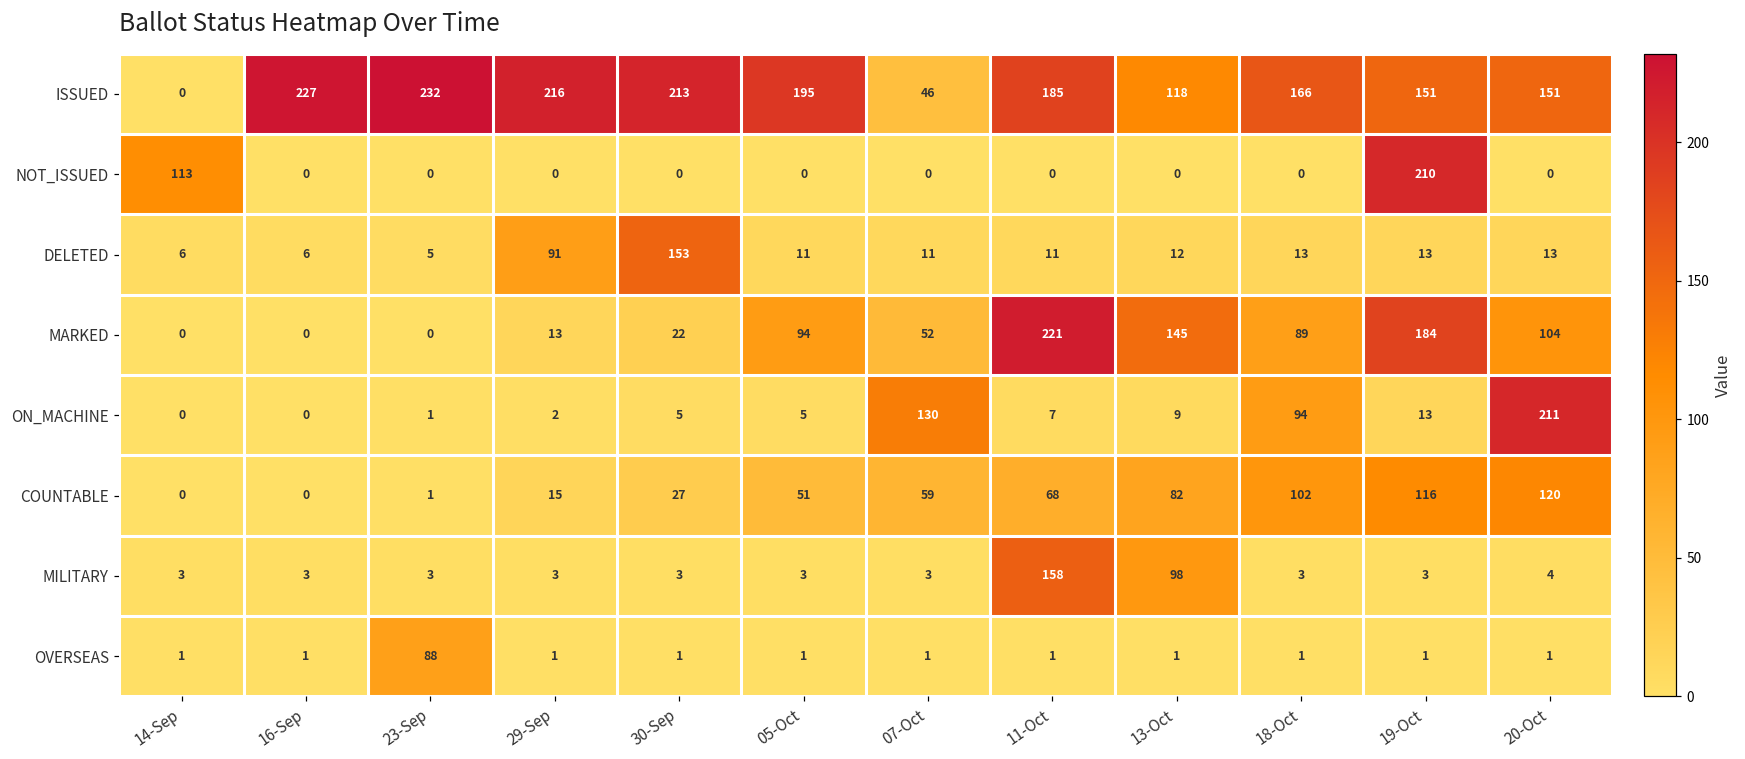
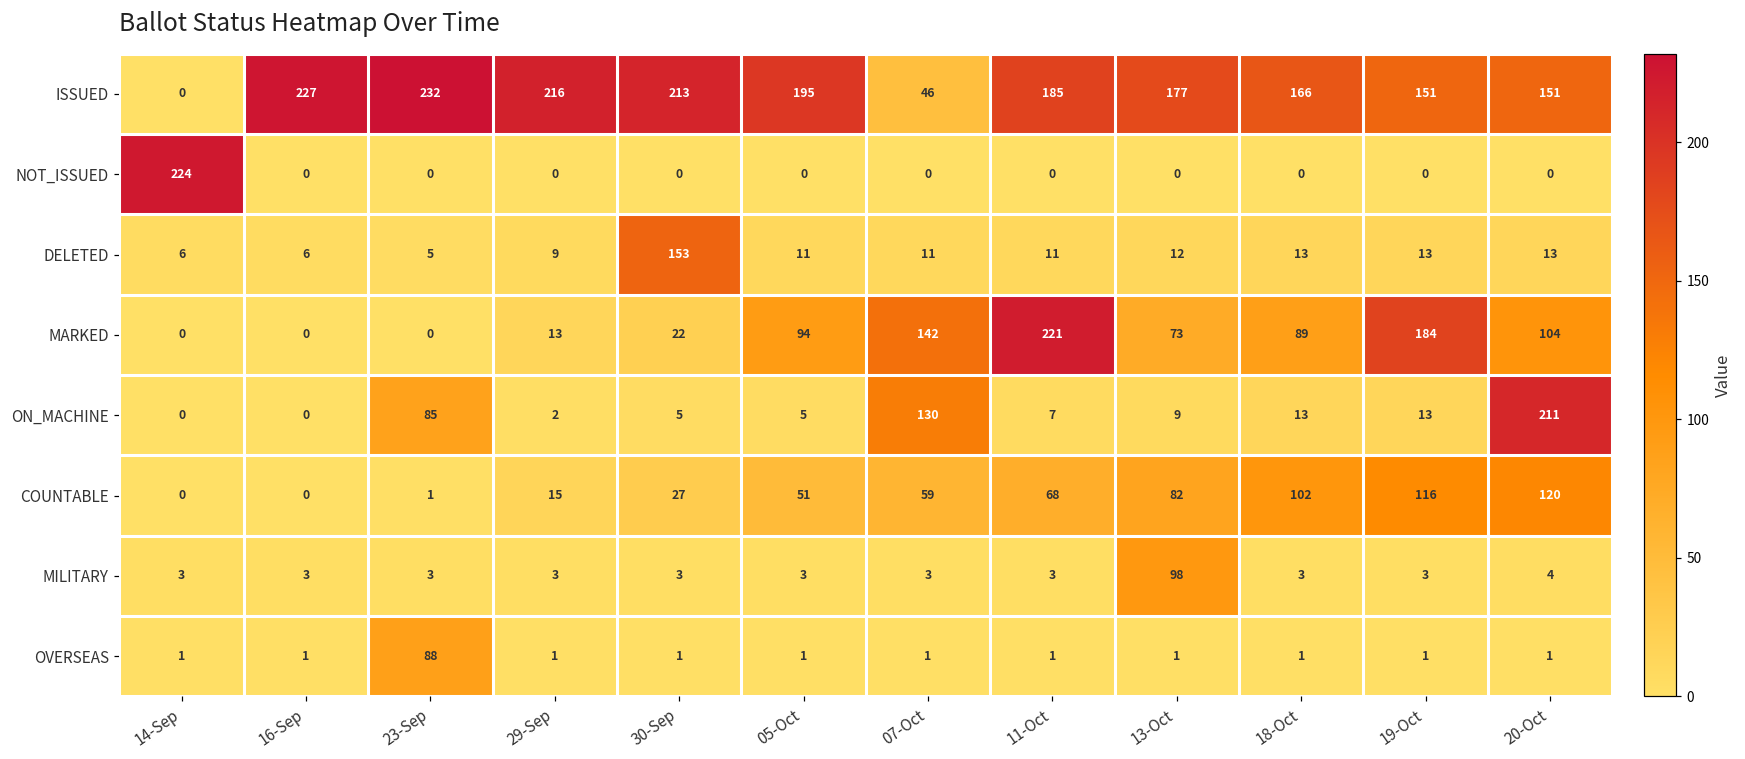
  {
    "ISSUED": {
      "14-Sep": 0,
      "16-Sep": 227,
      "23-Sep": 232,
      "29-Sep": 216,
      "30-Sep": 213,
      "05-Oct": 195,
      "07-Oct": 46,
      "11-Oct": 185,
-     "13-Oct": 118,
+     "13-Oct": 177,
      "18-Oct": 166,
      "19-Oct": 151,
      "20-Oct": 151
    },
    "NOT_ISSUED": {
-     "14-Sep": 113,
+     "14-Sep": 224,
      "16-Sep": 0,
      "23-Sep": 0,
      "29-Sep": 0,
      "30-Sep": 0,
      "05-Oct": 0,
      "07-Oct": 0,
      "11-Oct": 0,
      "13-Oct": 0,
      "18-Oct": 0,
-     "19-Oct": 210,
+     "19-Oct": 0,
      "20-Oct": 0
    },
    "DELETED": {
      "14-Sep": 6,
      "16-Sep": 6,
      "23-Sep": 5,
-     "29-Sep": 91,
+     "29-Sep": 9,
      "30-Sep": 153,
      "05-Oct": 11,
      "07-Oct": 11,
      "11-Oct": 11,
      "13-Oct": 12,
      "18-Oct": 13,
      "19-Oct": 13,
      "20-Oct": 13
    },
    "MARKED": {
      "14-Sep": 0,
      "16-Sep": 0,
      "23-Sep": 0,
      "29-Sep": 13,
      "30-Sep": 22,
      "05-Oct": 94,
-     "07-Oct": 52,
+     "07-Oct": 142,
      "11-Oct": 221,
-     "13-Oct": 145,
+     "13-Oct": 73,
      "18-Oct": 89,
      "19-Oct": 184,
      "20-Oct": 104
    },
    "ON_MACHINE": {
      "14-Sep": 0,
      "16-Sep": 0,
-     "23-Sep": 1,
+     "23-Sep": 85,
      "29-Sep": 2,
      "30-Sep": 5,
      "05-Oct": 5,
      "07-Oct": 130,
      "11-Oct": 7,
      "13-Oct": 9,
-     "18-Oct": 94,
+     "18-Oct": 13,
      "19-Oct": 13,
      "20-Oct": 211
    },
    "COUNTABLE": {
      "14-Sep": 0,
      "16-Sep": 0,
      "23-Sep": 1,
      "29-Sep": 15,
      "30-Sep": 27,
      "05-Oct": 51,
      "07-Oct": 59,
      "11-Oct": 68,
      "13-Oct": 82,
      "18-Oct": 102,
      "19-Oct": 116,
      "20-Oct": 120
    },
    "MILITARY": {
      "14-Sep": 3,
      "16-Sep": 3,
      "23-Sep": 3,
      "29-Sep": 3,
      "30-Sep": 3,
      "05-Oct": 3,
      "07-Oct": 3,
-     "11-Oct": 158,
+     "11-Oct": 3,
      "13-Oct": 98,
      "18-Oct": 3,
      "19-Oct": 3,
      "20-Oct": 4
    },
    "OVERSEAS": {
      "14-Sep": 1,
      "16-Sep": 1,
      "23-Sep": 88,
      "29-Sep": 1,
      "30-Sep": 1,
      "05-Oct": 1,
      "07-Oct": 1,
      "11-Oct": 1,
      "13-Oct": 1,
      "18-Oct": 1,
      "19-Oct": 1,
      "20-Oct": 1
    }
  }
